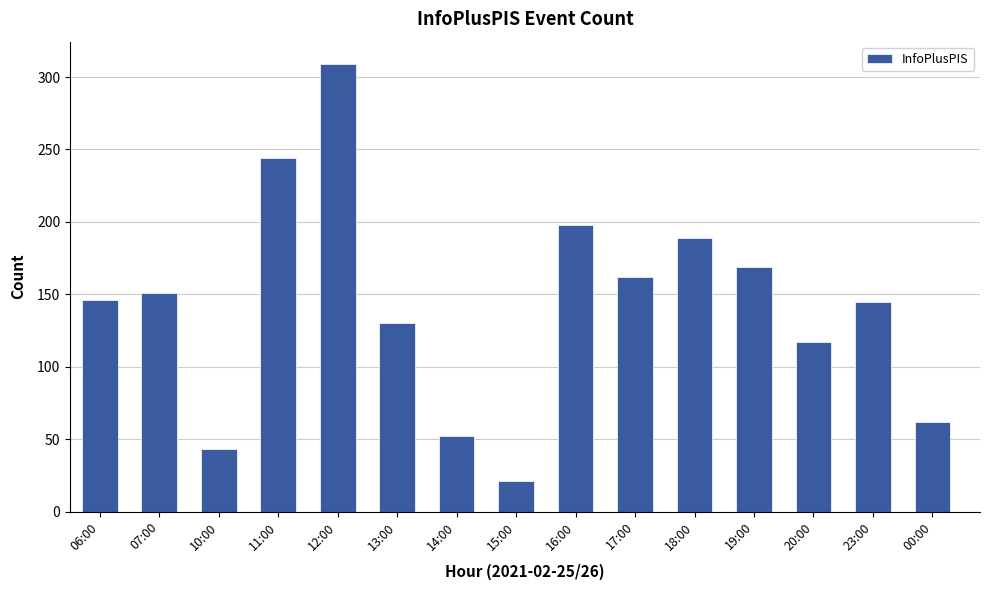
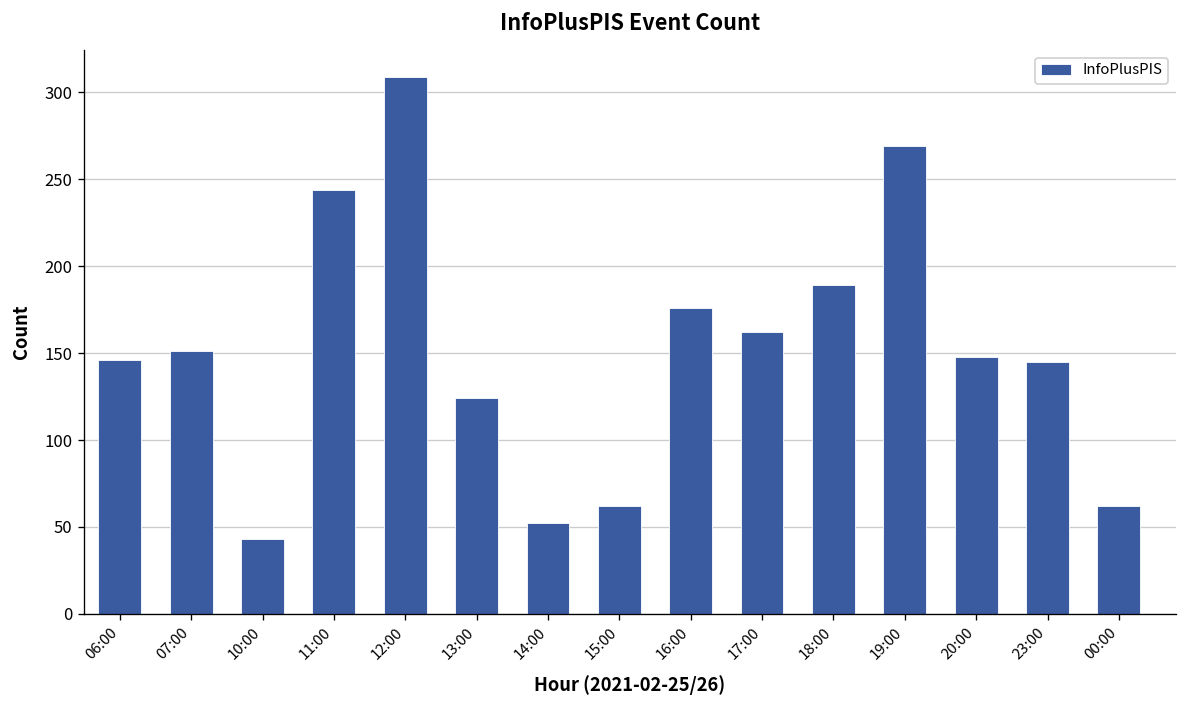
  {
    "06:00": 146,
    "07:00": 151,
    "10:00": 43,
    "11:00": 244,
    "12:00": 309,
-   "13:00": 130,
+   "13:00": 124,
    "14:00": 52,
-   "15:00": 21,
-   "16:00": 198,
+   "15:00": 62,
+   "16:00": 176,
    "17:00": 162,
    "18:00": 189,
-   "19:00": 169,
-   "20:00": 117,
+   "19:00": 269,
+   "20:00": 148,
    "23:00": 145,
    "00:00": 62
  }
